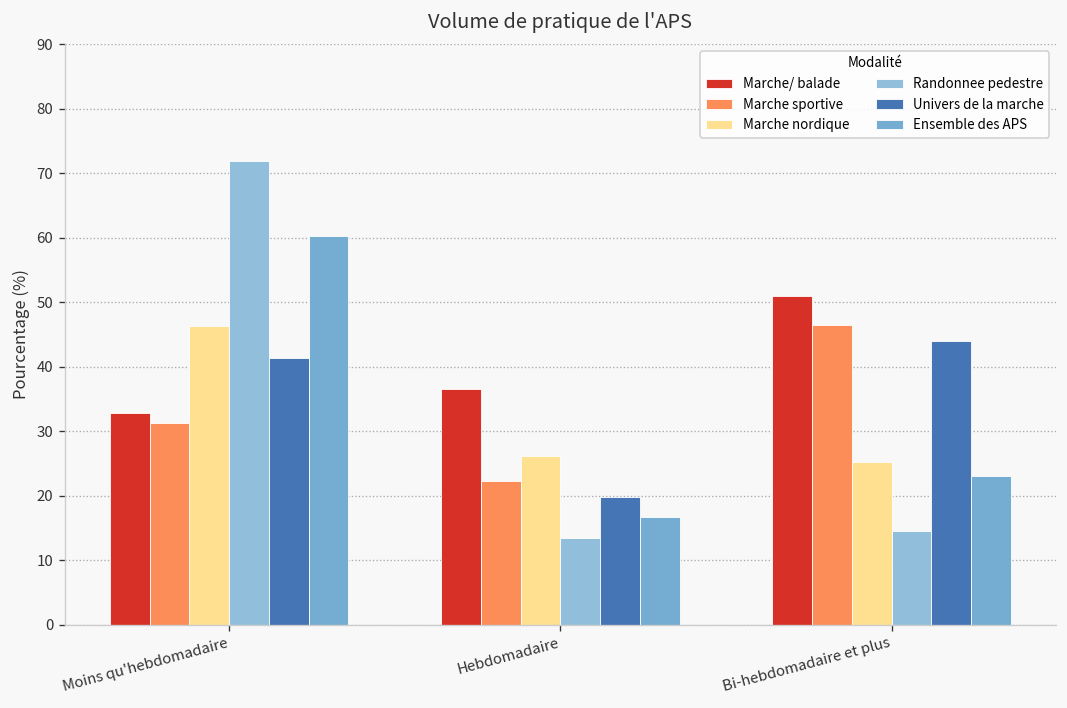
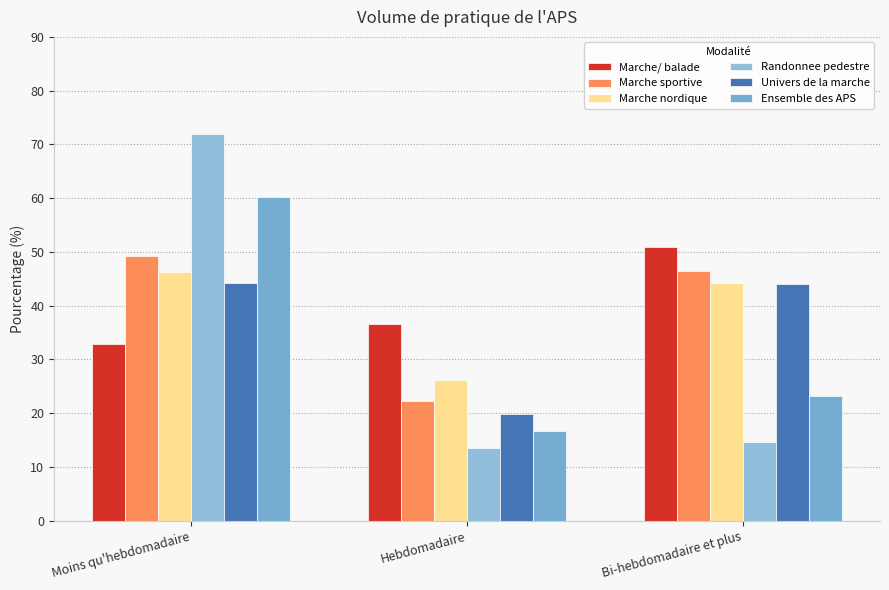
  {
    "Marche/ balade": {
      "Moins qu'hebdomadaire": 33,
      "Hebdomadaire": 37,
      "Bi-hebdomadaire et plus": 51
    },
    "Marche sportive": {
-     "Moins qu'hebdomadaire": 31,
+     "Moins qu'hebdomadaire": 49,
      "Hebdomadaire": 22,
      "Bi-hebdomadaire et plus": 47
    },
    "Marche nordique": {
      "Moins qu'hebdomadaire": 46,
      "Hebdomadaire": 26,
-     "Bi-hebdomadaire et plus": 25
+     "Bi-hebdomadaire et plus": 44
    },
    "Univers de la marche": {
-     "Moins qu'hebdomadaire": 41,
+     "Moins qu'hebdomadaire": 44,
      "Hebdomadaire": 20,
      "Bi-hebdomadaire et plus": 44
    }
  }
